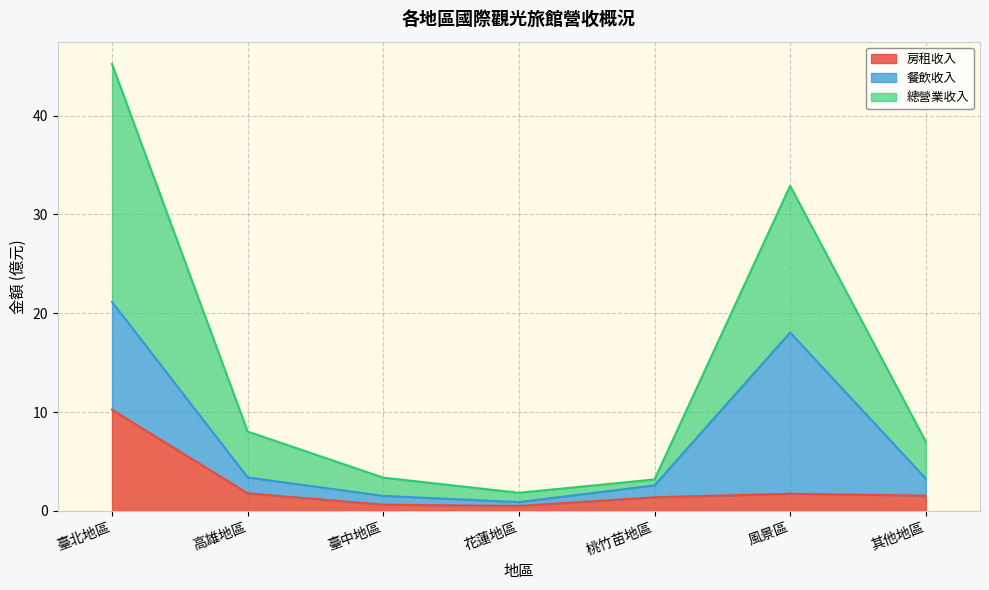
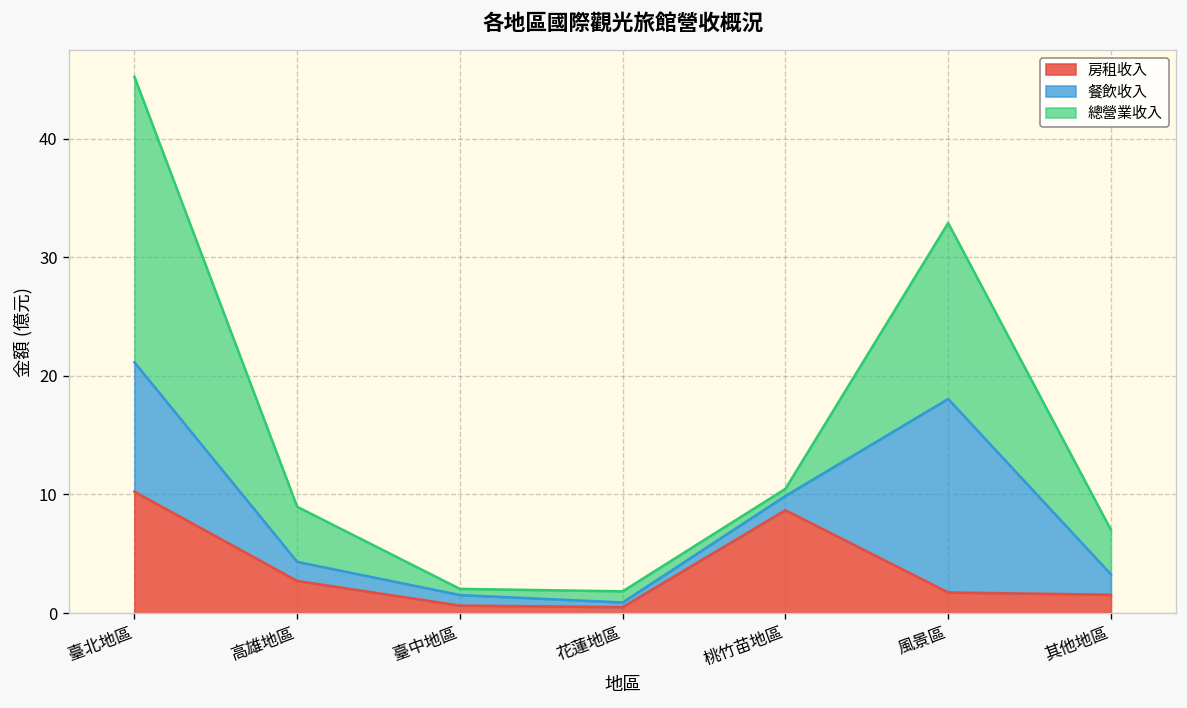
  {
    "房租收入": {
      "臺北地區": 10,
-     "高雄地區": 2,
+     "高雄地區": 3,
      "臺中地區": 1,
      "花蓮地區": 0,
-     "桃竹苗地區": 1,
+     "桃竹苗地區": 9,
      "風景區": 2,
      "其他地區": 2
    },
    "餐飲收入": {
      "臺北地區": 11,
      "高雄地區": 2,
      "臺中地區": 1,
      "花蓮地區": 0,
      "桃竹苗地區": 1,
      "風景區": 16,
      "其他地區": 2
    },
    "總營業收入": {
      "臺北地區": 24,
      "高雄地區": 5,
-     "臺中地區": 2,
+     "臺中地區": 1,
      "花蓮地區": 1,
      "桃竹苗地區": 1,
      "風景區": 15,
      "其他地區": 4
    }
  }
